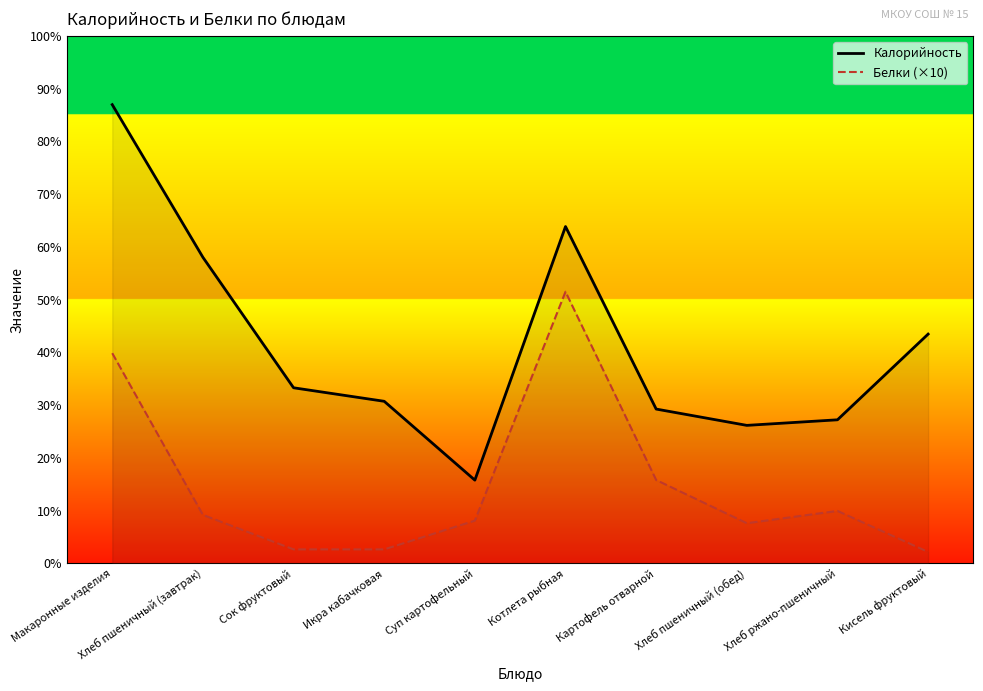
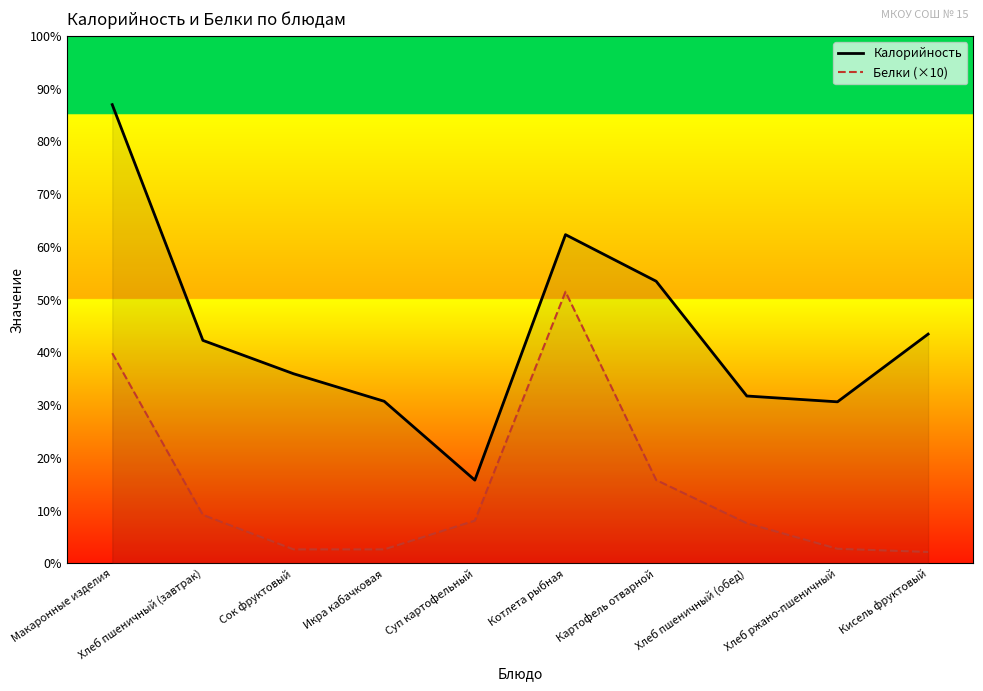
  {
    "Калорийность": {
      "Макаронные изделия": "87%",
-     "Хлеб пшеничный (завтрак)": "58%",
-     "Сок фруктовый": "33%",
+     "Хлеб пшеничный (завтрак)": "42%",
+     "Сок фруктовый": "36%",
      "Икра кабачковая": "31%",
      "Суп картофельный": "16%",
-     "Котлета рыбная": "64%",
-     "Картофель отварной": "29%",
-     "Хлеб пшеничный (обед)": "26%",
-     "Хлеб ржано-пшеничный": "27%",
+     "Котлета рыбная": "62%",
+     "Картофель отварной": "53%",
+     "Хлеб пшеничный (обед)": "32%",
+     "Хлеб ржано-пшеничный": "31%",
      "Кисель фруктовый": "43%"
    },
    "Белки (×10)": {
      "Макаронные изделия": "40%",
      "Хлеб пшеничный (завтрак)": "9%",
      "Сок фруктовый": "3%",
      "Икра кабачковая": "3%",
      "Суп картофельный": "8%",
      "Котлета рыбная": "51%",
      "Картофель отварной": "16%",
      "Хлеб пшеничный (обед)": "8%",
-     "Хлеб ржано-пшеничный": "10%",
+     "Хлеб ржано-пшеничный": "3%",
      "Кисель фруктовый": "2%"
    }
  }
